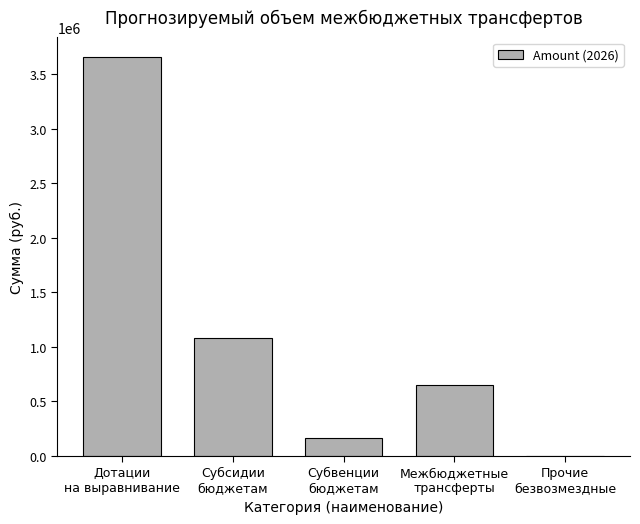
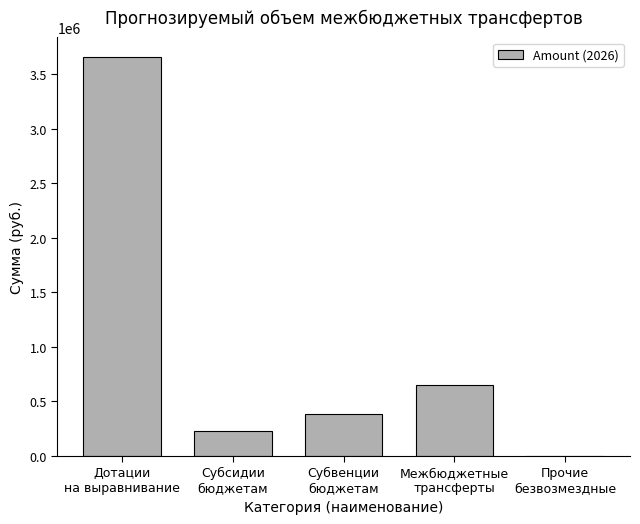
  {
    "Дотации на выравнивание": 3660000,
-   "Субсидии бюджетам": 1080000,
-   "Субвенции бюджетам": 170000,
+   "Субсидии бюджетам": 220000,
+   "Субвенции бюджетам": 380000,
    "Межбюджетные трансферты": 650000,
    "Прочие безвозмездные": 0
  }
